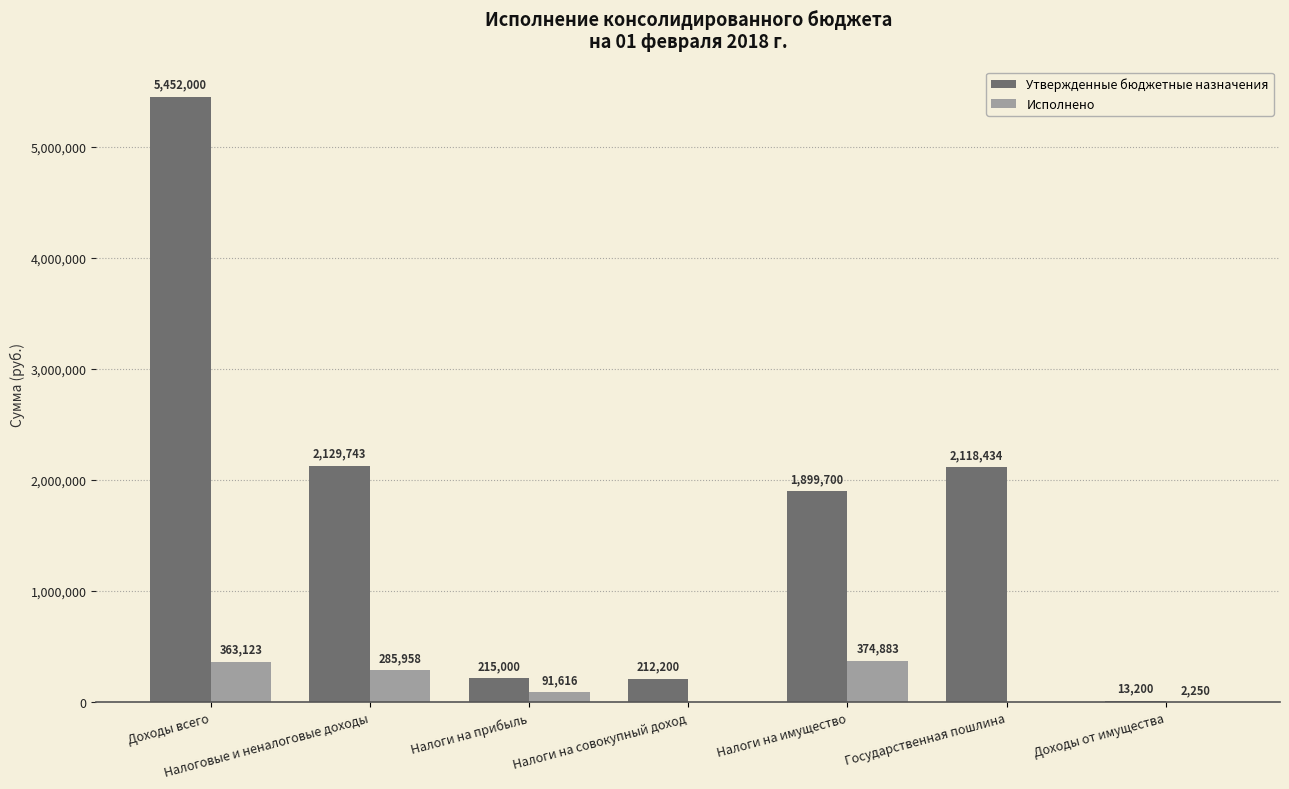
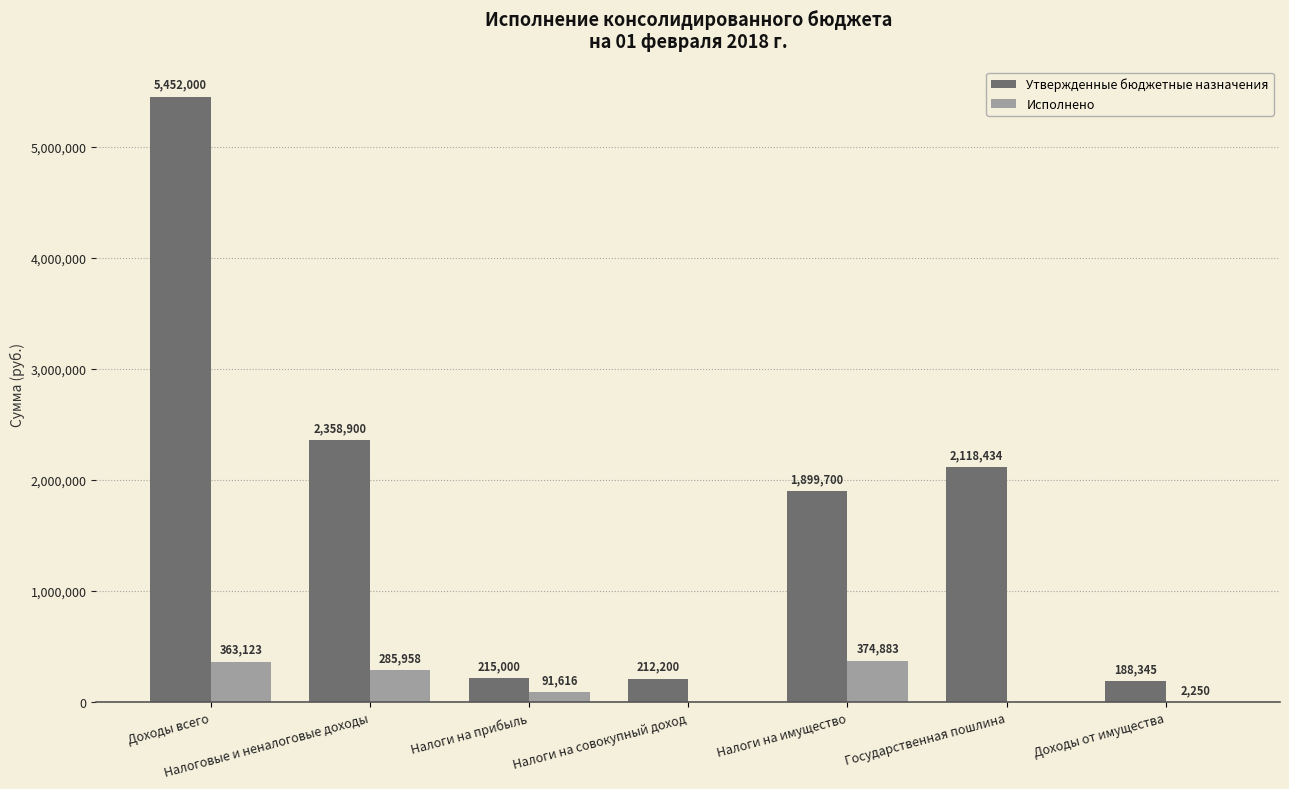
  {
    "Утвержденные бюджетные назначения": {
      "Доходы всего": "5,452,000",
-     "Налоговые и неналоговые доходы": "2,129,743",
+     "Налоговые и неналоговые доходы": "2,358,900",
      "Налоги на прибыль": "215,000",
      "Налоги на совокупный доход": "212,200",
      "Налоги на имущество": "1,899,700",
      "Государственная пошлина": "2,118,434",
-     "Доходы от имущества": "13,200"
+     "Доходы от имущества": "188,345"
    },
    "Исполнено": {
      "Доходы всего": "363,123",
      "Налоговые и неналоговые доходы": "285,958",
      "Налоги на прибыль": "91,616",
      "Налоги на имущество": "374,883",
      "Доходы от имущества": "2,250"
    }
  }
